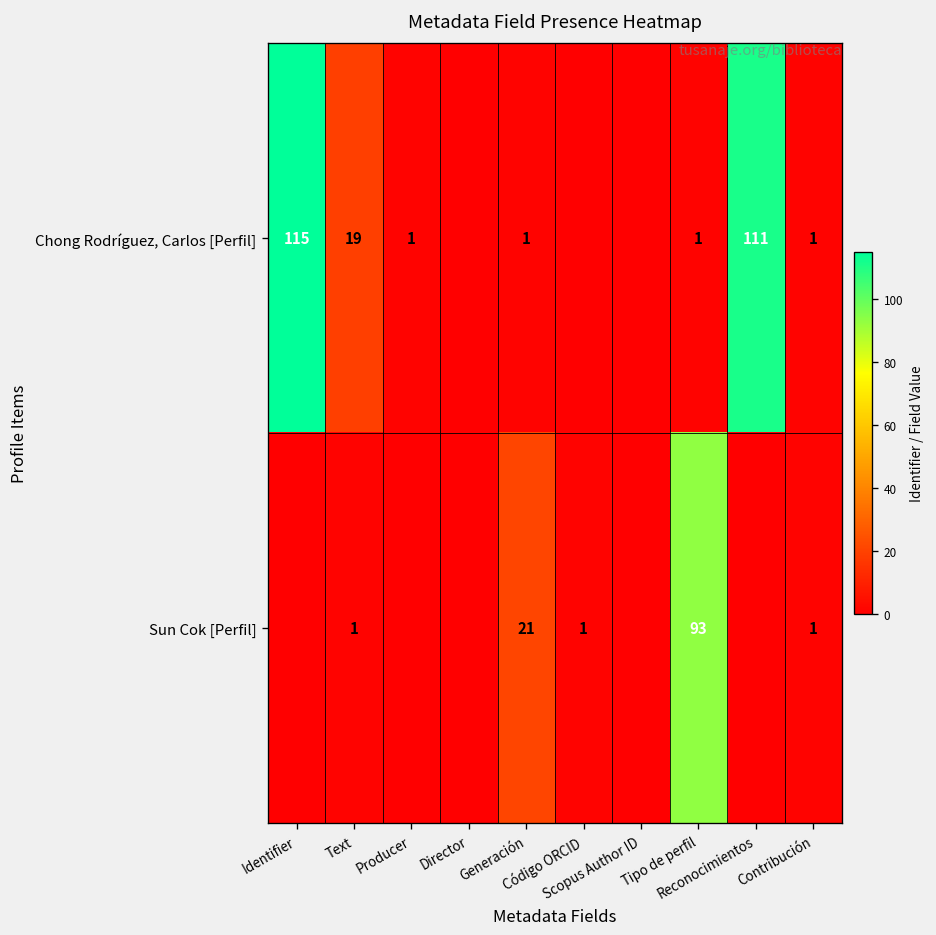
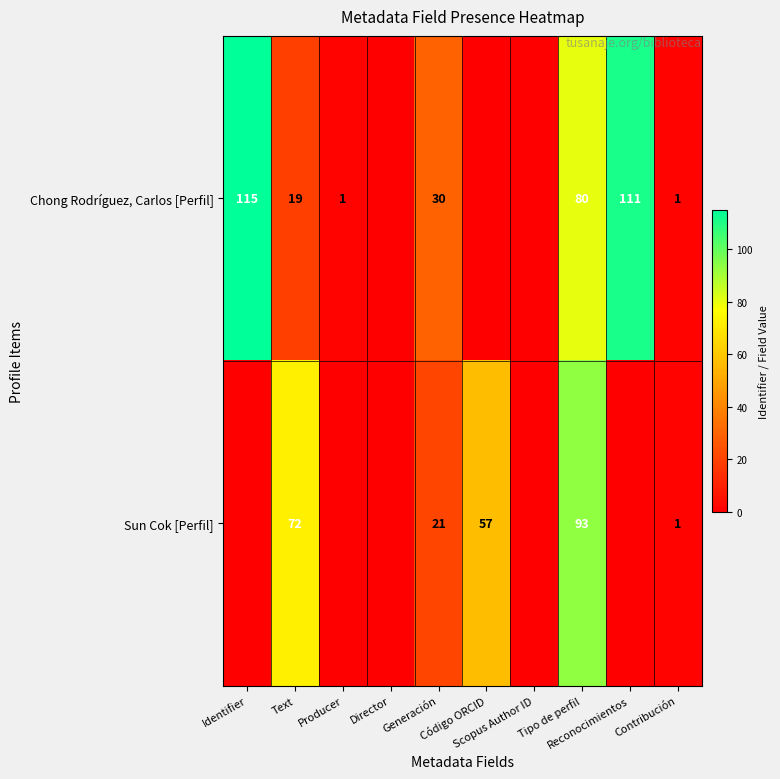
  {
    "Chong Rodríguez, Carlos [Perfil]": {
      "Identifier": 115,
      "Text": 19,
      "Producer": 1,
-     "Generación": 1,
-     "Tipo de perfil": 1,
+     "Generación": 30,
+     "Tipo de perfil": 80,
      "Contribución": 1
    },
    "Sun Cok [Perfil]": {
-     "Text": 1,
+     "Text": 72,
      "Generación": 21,
-     "Código ORCID": 1,
+     "Código ORCID": 57,
      "Tipo de perfil": 93,
      "Contribución": 1
    }
  }
